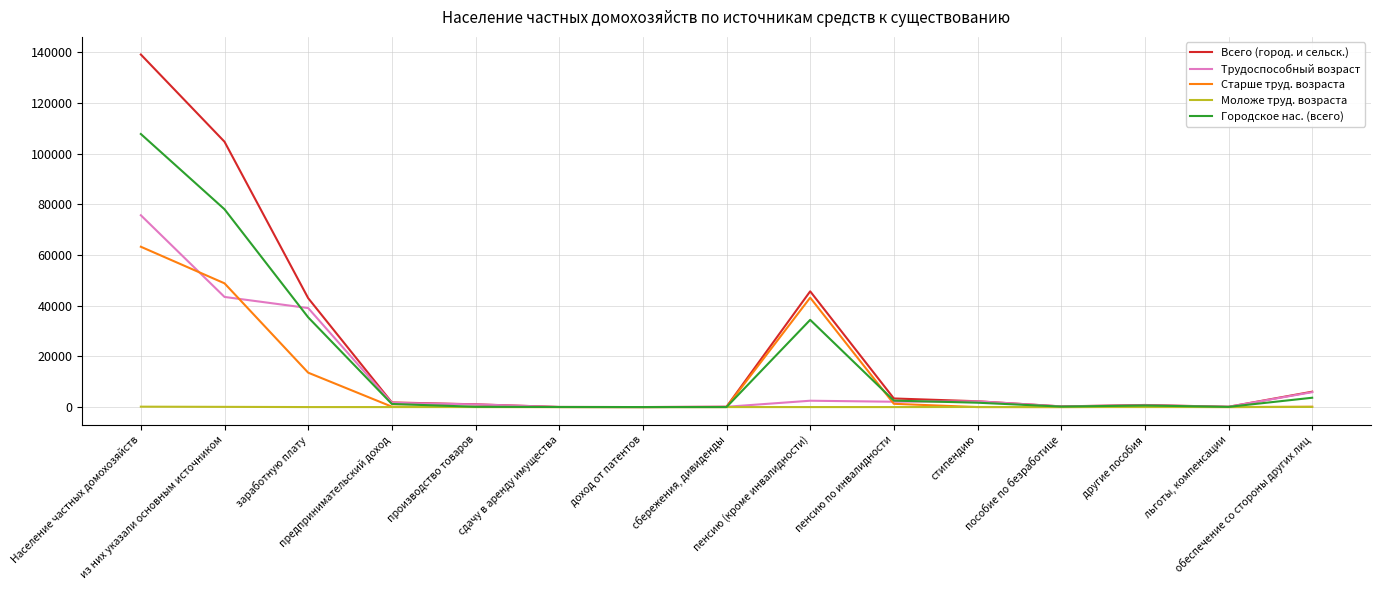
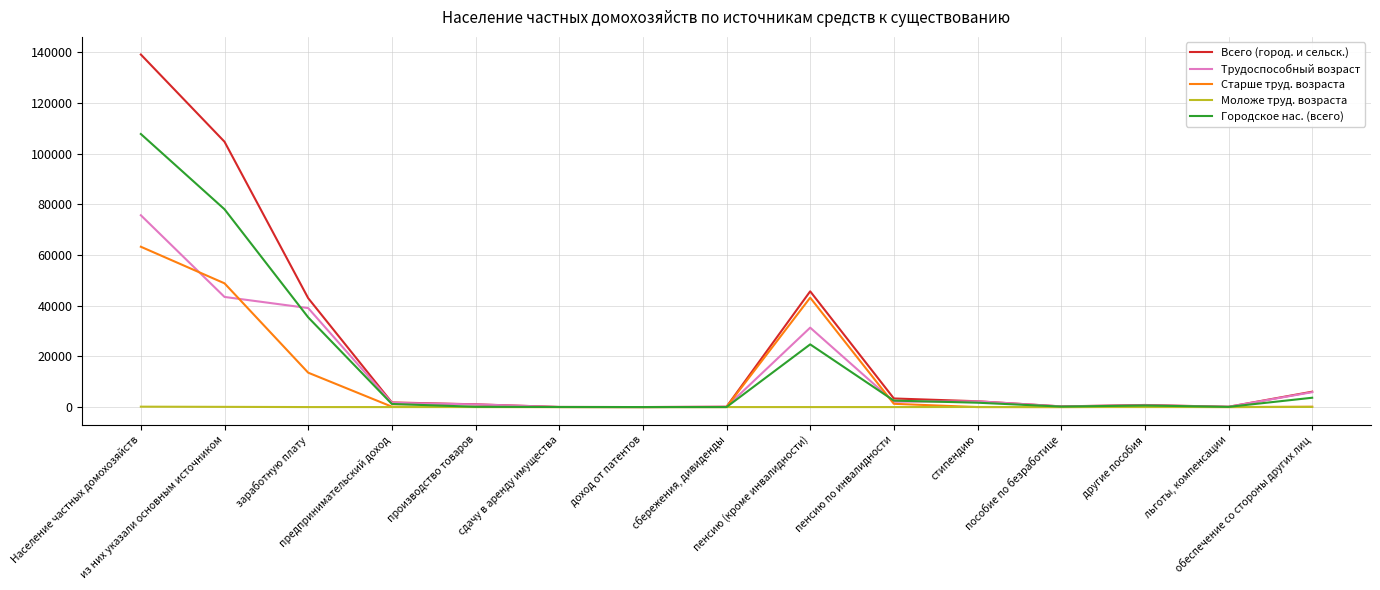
  {
    "Всего (город. и сельск.)": {
      "Население частных домохозяйств": 139000,
      "из них указали основным источником": 105000,
      "заработную плату": 43000,
      "пенсию (кроме инвалидности)": 46000
    },
    "Трудоспособный возраст": {
      "Население частных домохозяйств": 76000,
      "из них указали основным источником": 43000,
      "заработную плату": 39000,
-     "пенсию (кроме инвалидности)": 3000
+     "пенсию (кроме инвалидности)": 31000
    },
    "Старше труд. возраста": {
      "Население частных домохозяйств": 63000,
      "из них указали основным источником": 49000,
      "заработную плату": 14000,
      "пенсию (кроме инвалидности)": 43000
    },
    "Моложе труд. возраста": {
      "Население частных домохозяйств": 0,
      "из них указали основным источником": 0,
      "заработную плату": 0,
      "пенсию (кроме инвалидности)": 0,
      "пенсию по инвалидности": 0
    },
    "Городское нас. (всего)": {
      "Население частных домохозяйств": 108000,
      "из них указали основным источником": 78000,
      "заработную плату": 35000,
-     "пенсию (кроме инвалидности)": 34000,
+     "пенсию (кроме инвалидности)": 25000,
      "обеспечение со стороны других лиц": 4000
    }
  }
